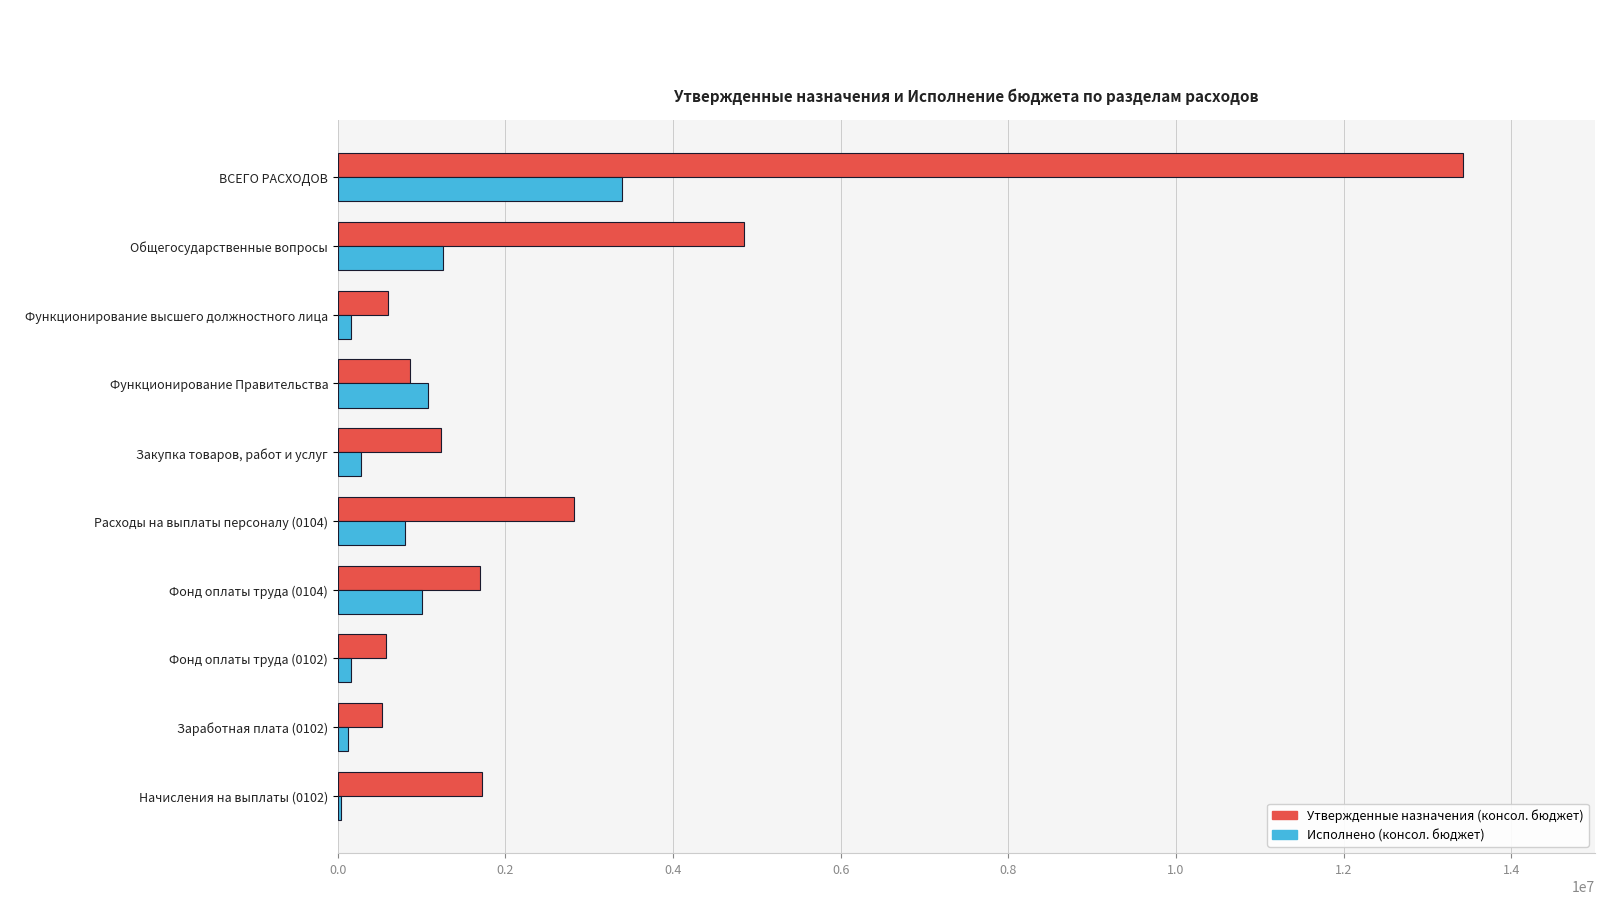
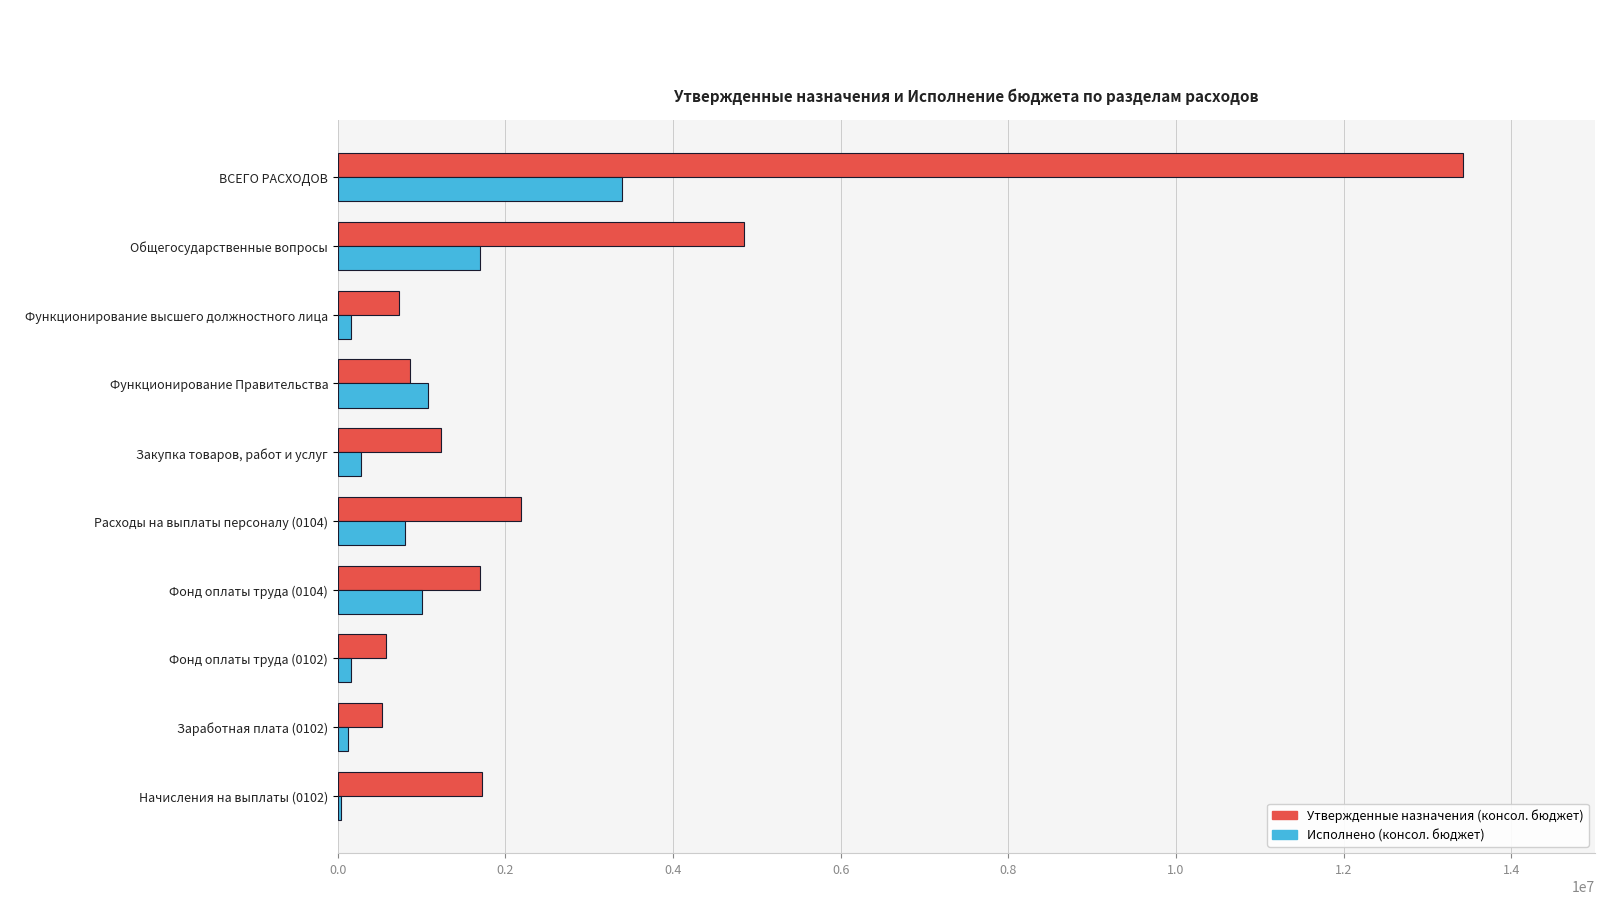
  {
    "Утвержденные назначения (консол. бюджет)": {
      "ВСЕГО РАСХОДОВ": 13400000,
      "Общегосударственные вопросы": 4800000,
-     "Функционирование высшего должностного лица": 600000,
+     "Функционирование высшего должностного лица": 700000,
      "Функционирование Правительства": 900000,
      "Закупка товаров, работ и услуг": 1200000,
-     "Расходы на выплаты персоналу (0104)": 2800000,
+     "Расходы на выплаты персоналу (0104)": 2200000,
      "Фонд оплаты труда (0104)": 1700000,
      "Фонд оплаты труда (0102)": 600000,
      "Заработная плата (0102)": 500000,
      "Начисления на выплаты (0102)": 1700000
    },
    "Исполнено (консол. бюджет)": {
      "ВСЕГО РАСХОДОВ": 3400000,
-     "Общегосударственные вопросы": 1200000,
+     "Общегосударственные вопросы": 1700000,
      "Функционирование высшего должностного лица": 200000,
      "Функционирование Правительства": 1100000,
      "Закупка товаров, работ и услуг": 300000,
      "Расходы на выплаты персоналу (0104)": 800000,
      "Фонд оплаты труда (0104)": 1000000,
      "Фонд оплаты труда (0102)": 200000,
      "Заработная плата (0102)": 100000,
      "Начисления на выплаты (0102)": 0
    }
  }
